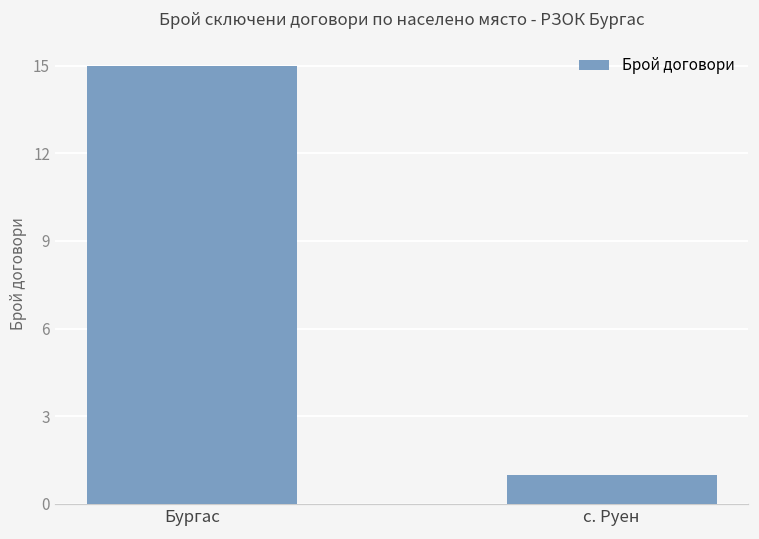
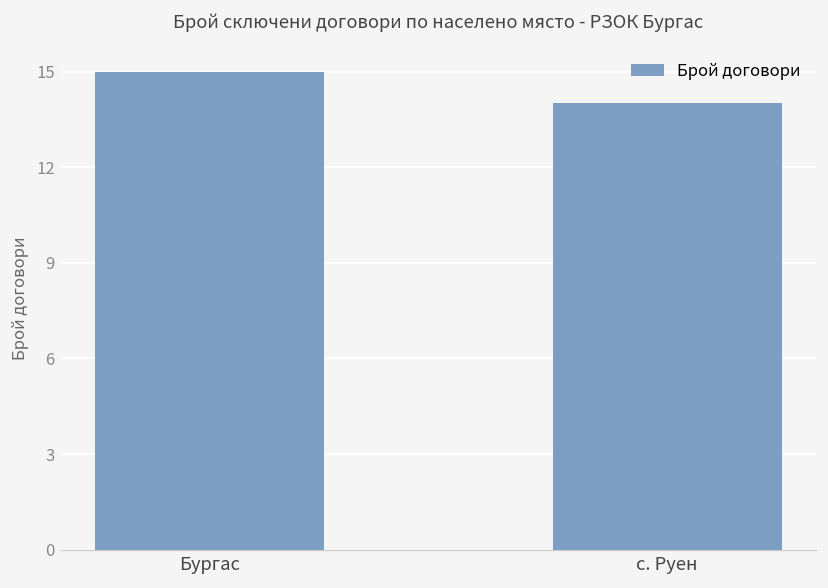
  {
    "Бургас": 15,
-   "с. Руен": 1
+   "с. Руен": 14
  }
